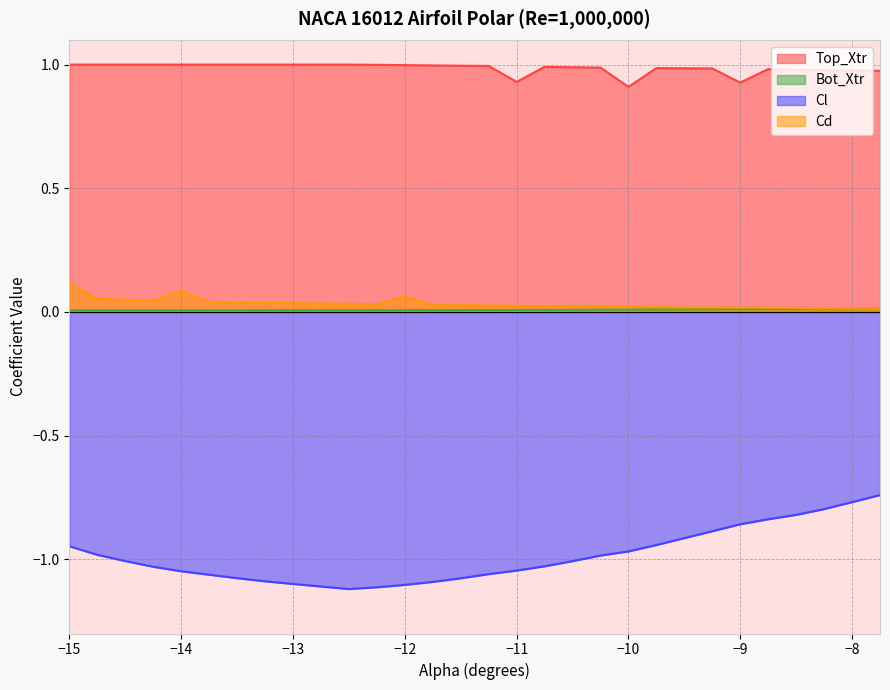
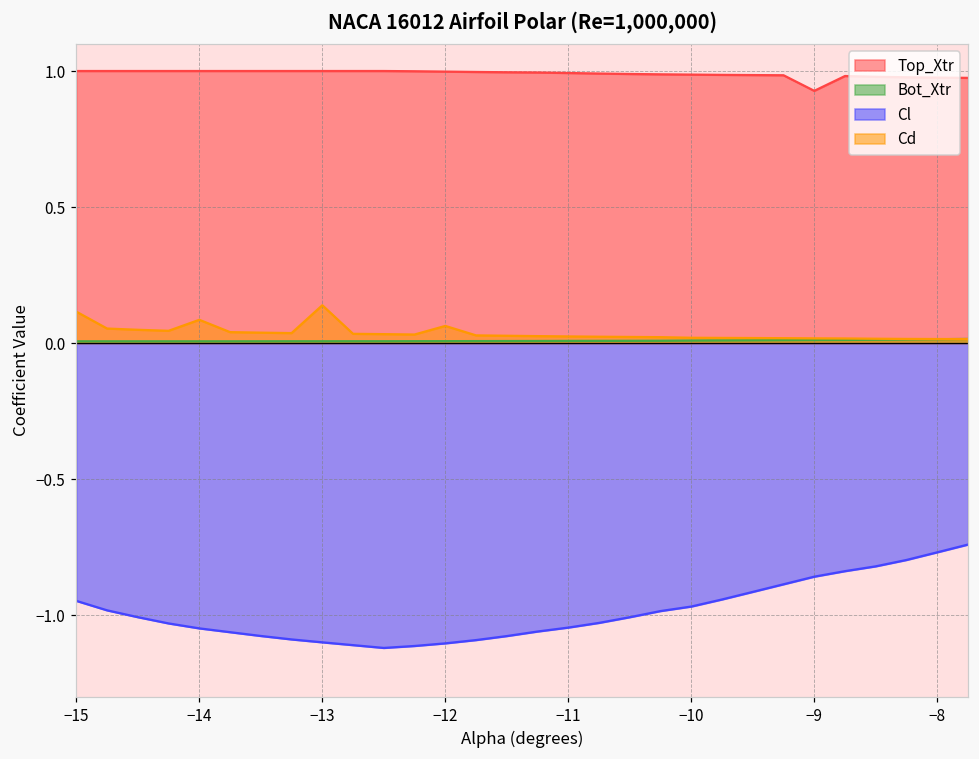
  {
    "Top_Xtr": {
      "−15": 1.00,
      "−14": 1.00,
      "−13": 1.00,
      "−12": 1.00,
-     "−11": 0.93,
-     "−10": 0.91,
+     "−11": 0.99,
+     "−10": 0.99,
      "−9": 0.93
    },
    "Cd": {
      "−15": 0.12,
      "−14": 0.09,
-     "−13": 0.04,
+     "−13": 0.14,
      "−12": 0.06,
      "−11": 0.02
    }
  }
